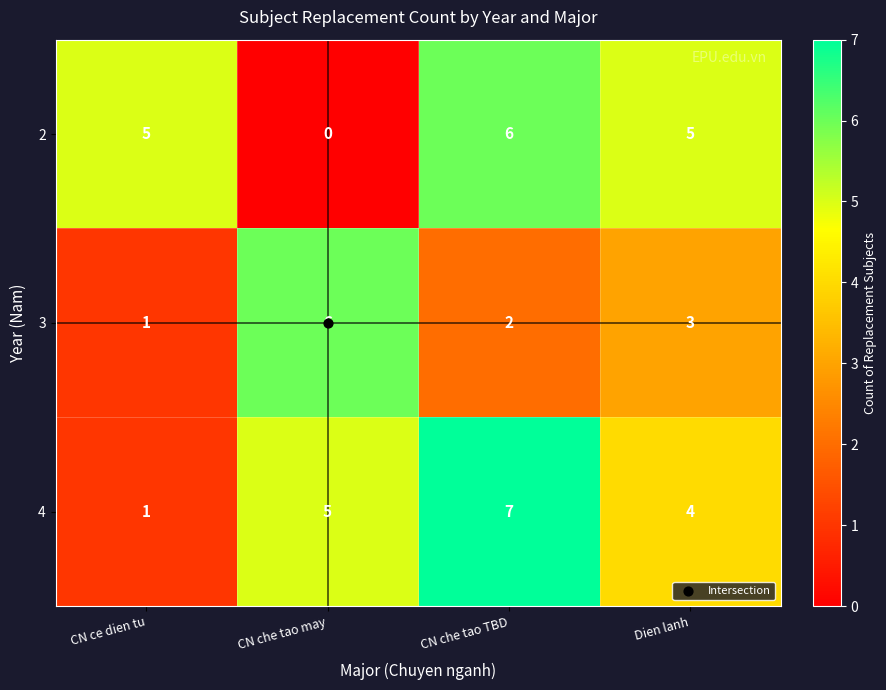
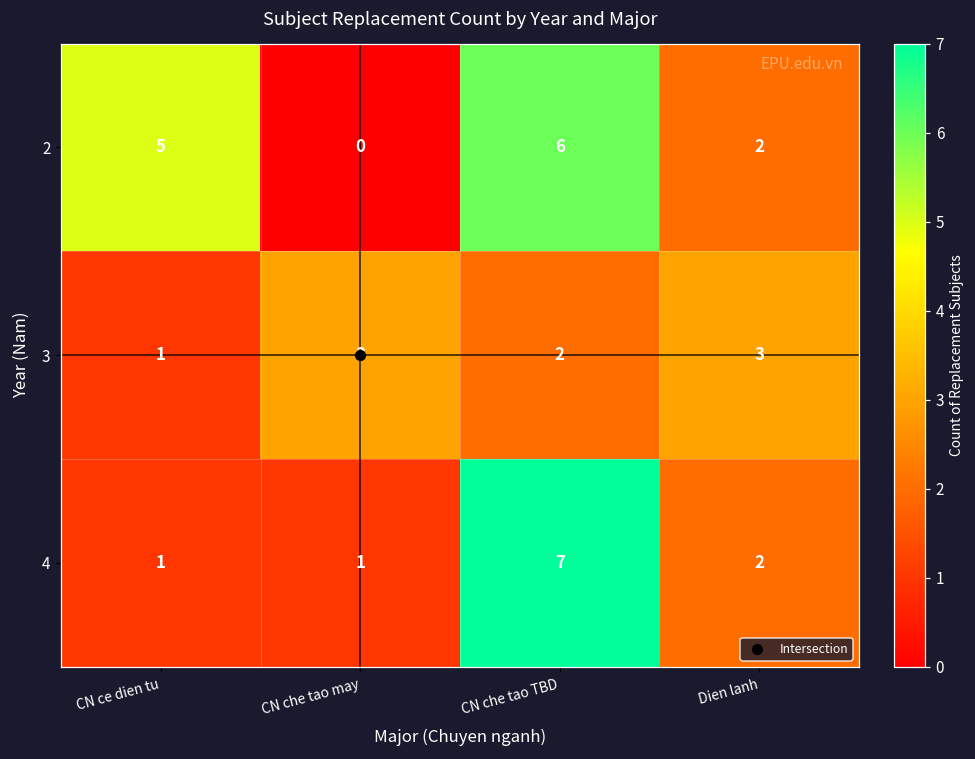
  {
    "2": {
      "CN ce dien tu": 5,
      "CN che tao may": 0,
      "CN che tao TBD": 6,
-     "Dien lanh": 5
+     "Dien lanh": 2
    },
    "3": {
      "CN ce dien tu": 1,
-     "CN che tao may": 6,
+     "CN che tao may": 3,
      "CN che tao TBD": 2,
      "Dien lanh": 3
    },
    "4": {
      "CN ce dien tu": 1,
-     "CN che tao may": 5,
+     "CN che tao may": 1,
      "CN che tao TBD": 7,
-     "Dien lanh": 4
+     "Dien lanh": 2
    }
  }
